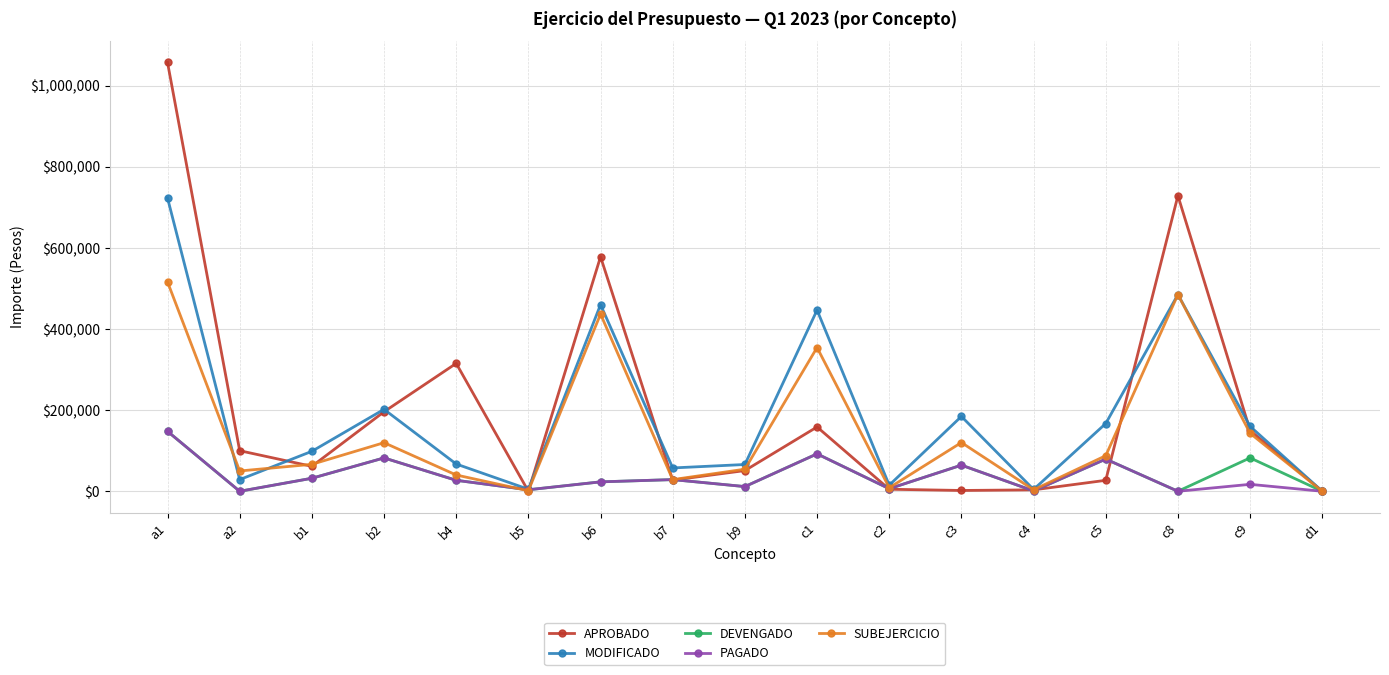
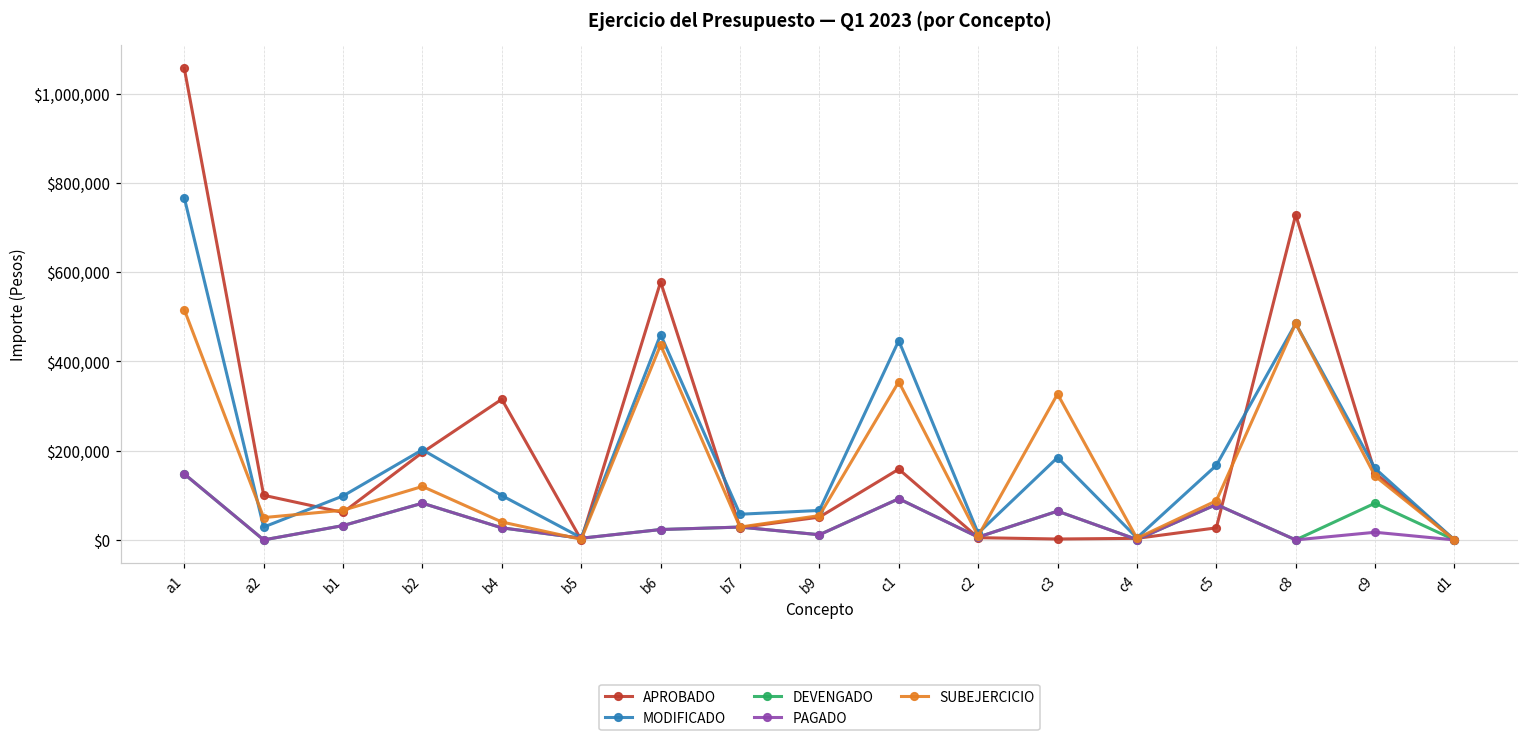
  {
    "APROBADO": {
      "a1": "$1,060,000",
      "a2": "$100,000",
      "b4": "$320,000",
      "b6": "$580,000",
      "c1": "$160,000",
      "c3": "$0",
      "c5": "$30,000",
      "c8": "$730,000",
      "c9": "$150,000"
    },
    "MODIFICADO": {
-     "a1": "$720,000",
+     "a1": "$770,000",
      "a2": "$30,000",
      "b1": "$100,000",
-     "b4": "$70,000",
+     "b4": "$100,000",
      "b6": "$460,000",
      "b7": "$60,000",
      "b9": "$70,000",
      "c1": "$450,000",
      "c2": "$20,000",
      "c3": "$180,000",
      "c5": "$170,000",
      "c9": "$160,000"
    },
    "DEVENGADO": {
      "c9": "$80,000"
    },
    "PAGADO": {
      "c9": "$20,000"
    },
    "SUBEJERCICIO": {
      "a1": "$520,000",
      "a2": "$50,000",
      "b2": "$120,000",
      "b4": "$40,000",
      "b6": "$440,000",
      "c1": "$350,000",
-     "c3": "$120,000",
+     "c3": "$330,000",
      "c5": "$90,000",
      "c9": "$140,000"
    }
  }
